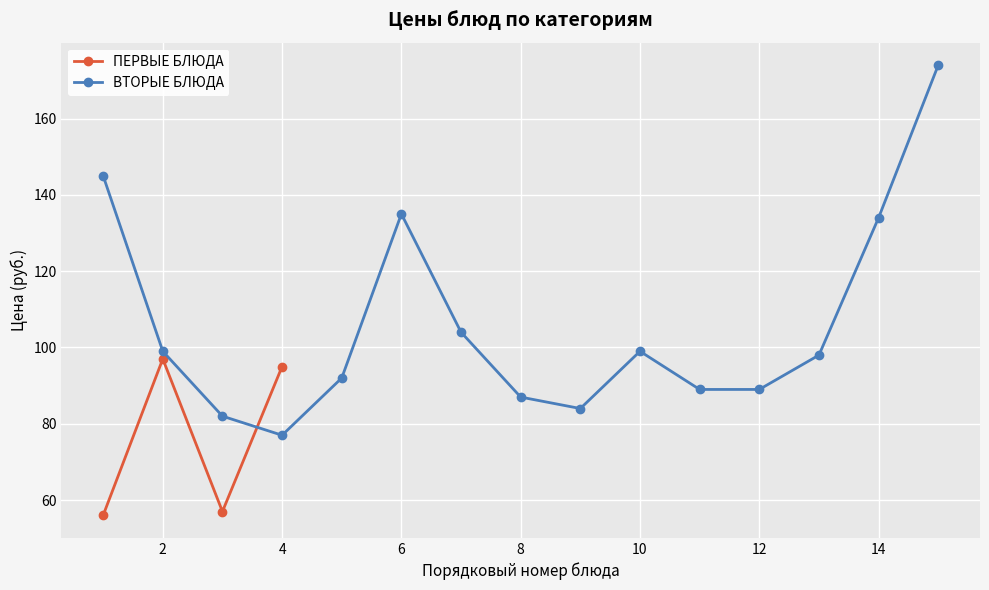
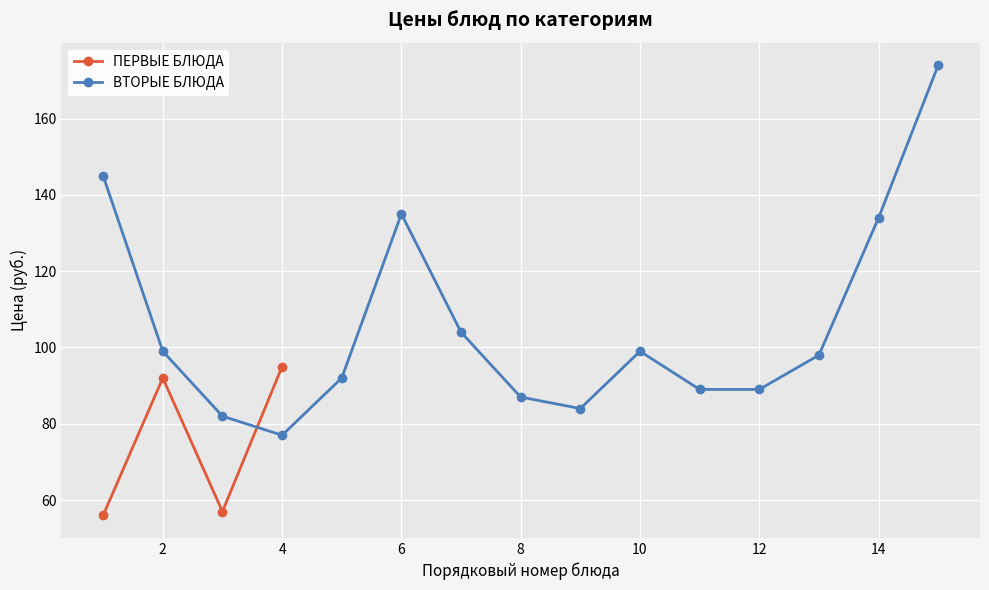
  {
    "ПЕРВЫЕ БЛЮДА": {
-     "2": 97,
+     "2": 92,
      "4": 95
    },
    "ВТОРЫЕ БЛЮДА": {
      "2": 99,
      "4": 77,
      "6": 135,
      "8": 87,
      "10": 99,
      "12": 89,
      "14": 134
    }
  }
